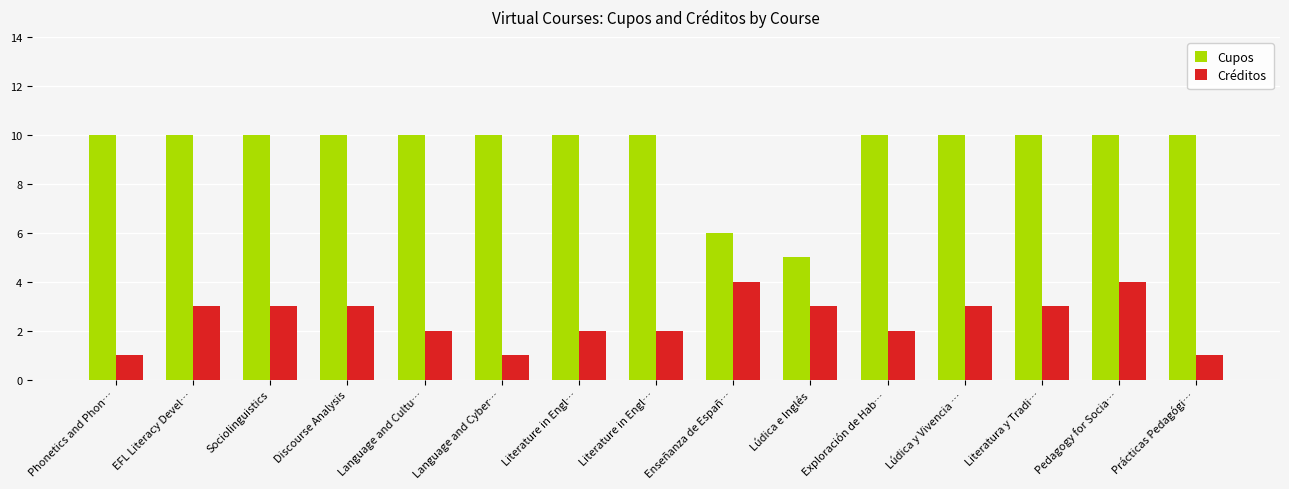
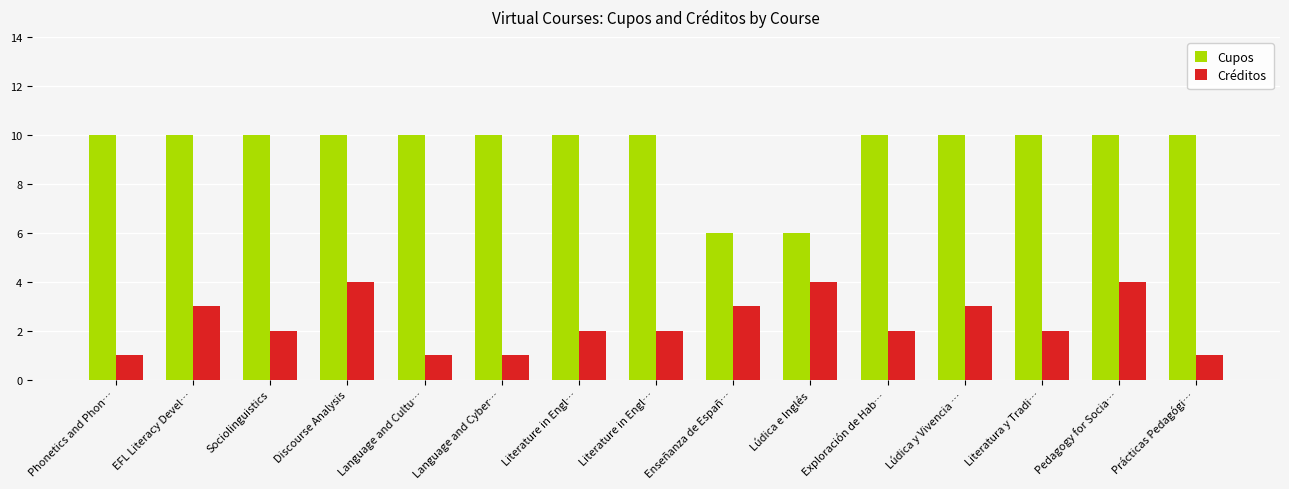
  {
    "Cupos": {
      "Phonetics and Phon…": 10,
      "EFL Literacy Devel…": 10,
      "Sociolinguistics": 10,
      "Discourse Analysis": 10,
      "Language and Cultu…": 10,
      "Language and Cyber…": 10,
      "Enseñanza de Españ…": 6,
-     "Lúdica e Inglés": 5,
+     "Lúdica e Inglés": 6,
      "Exploración de Hab…": 10,
      "Lúdica y Vivencia …": 10,
      "Literatura y Tradi…": 10,
      "Pedagogy for Socia…": 10,
      "Prácticas Pedagógi…": 10
    },
    "Créditos": {
      "Phonetics and Phon…": 1,
      "EFL Literacy Devel…": 3,
-     "Sociolinguistics": 3,
-     "Discourse Analysis": 3,
-     "Language and Cultu…": 2,
+     "Sociolinguistics": 2,
+     "Discourse Analysis": 4,
+     "Language and Cultu…": 1,
      "Language and Cyber…": 1,
-     "Enseñanza de Españ…": 4,
-     "Lúdica e Inglés": 3,
+     "Enseñanza de Españ…": 3,
+     "Lúdica e Inglés": 4,
      "Exploración de Hab…": 2,
      "Lúdica y Vivencia …": 3,
-     "Literatura y Tradi…": 3,
+     "Literatura y Tradi…": 2,
      "Pedagogy for Socia…": 4,
      "Prácticas Pedagógi…": 1
    }
  }
